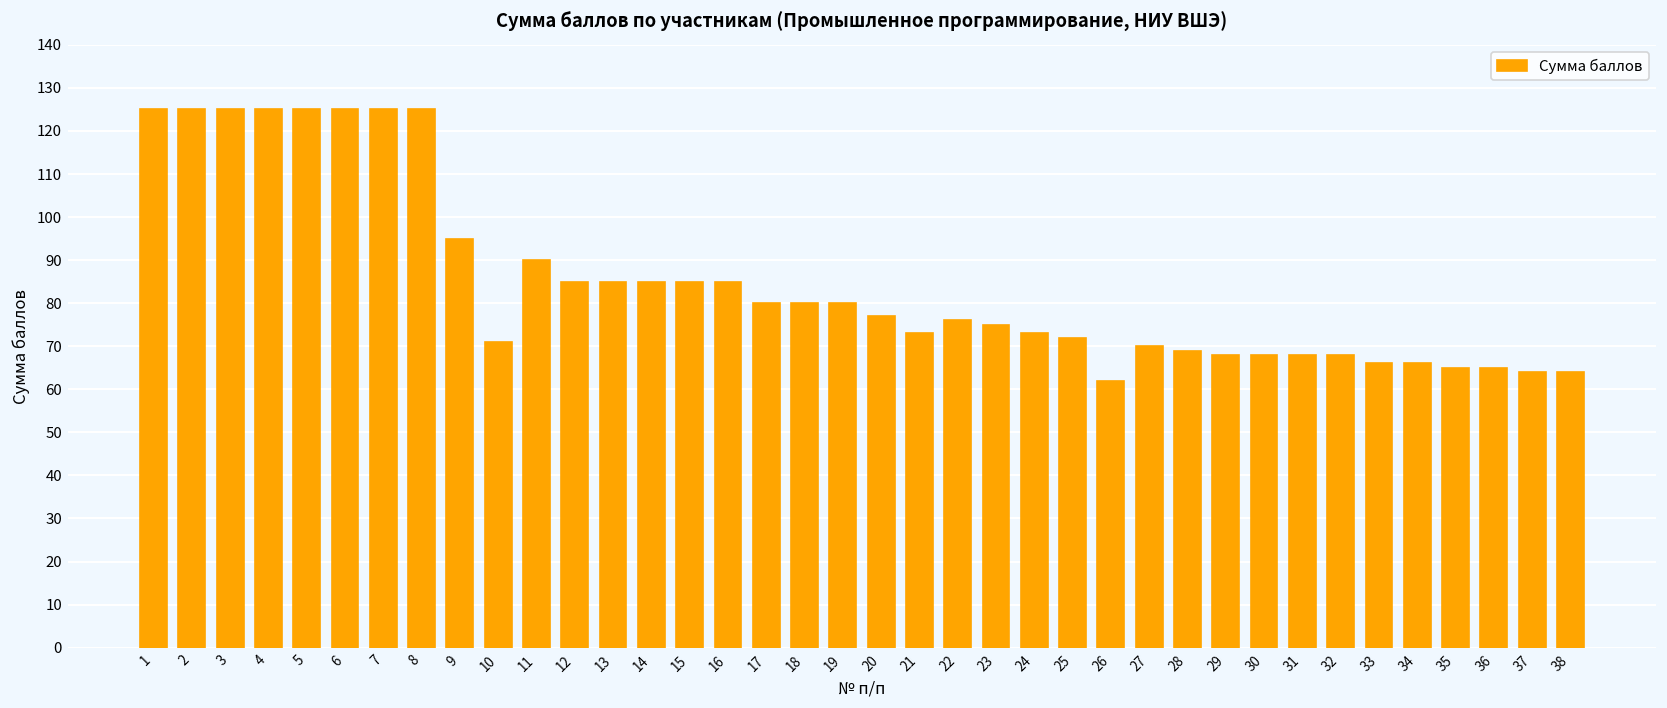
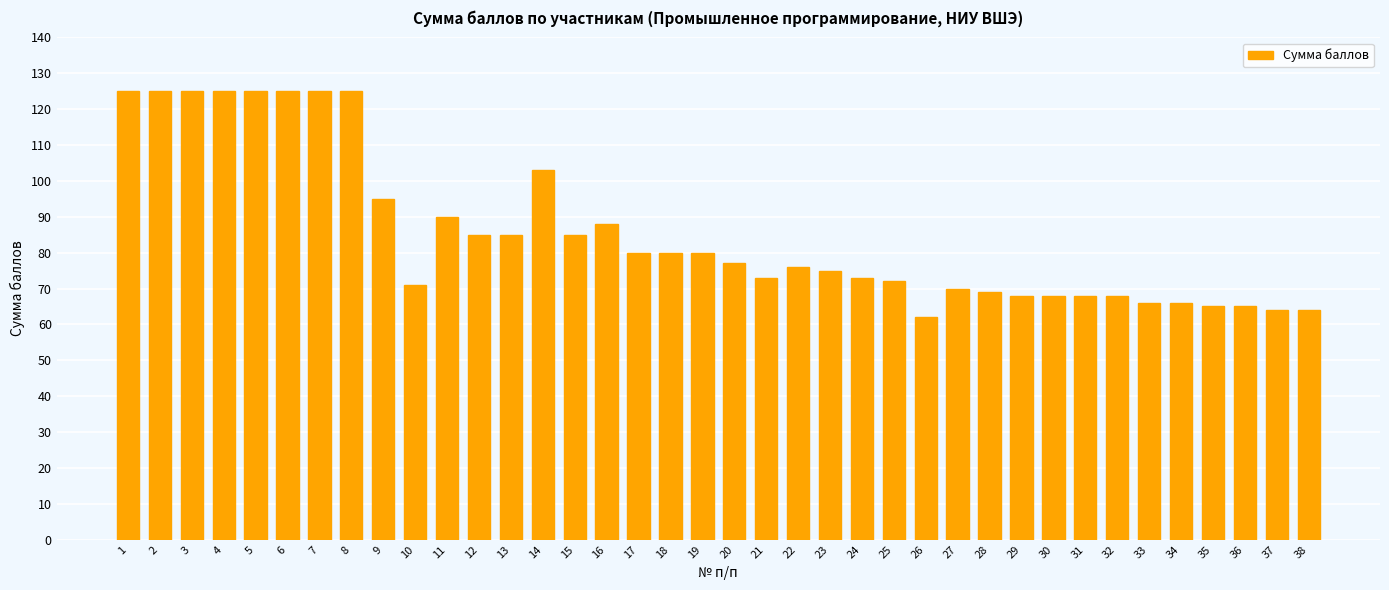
  {
    "1": 125,
    "2": 125,
    "3": 125,
    "4": 125,
    "5": 125,
    "6": 125,
    "7": 125,
    "8": 125,
    "9": 95,
    "10": 71,
    "11": 90,
    "12": 85,
    "13": 85,
-   "14": 85,
+   "14": 103,
    "15": 85,
-   "16": 85,
+   "16": 88,
    "17": 80,
    "18": 80,
    "19": 80,
    "20": 77,
    "21": 73,
    "22": 76,
    "23": 75,
    "24": 73,
    "25": 72,
    "26": 62,
    "27": 70,
    "28": 69,
    "29": 68,
    "30": 68,
    "31": 68,
    "32": 68,
    "33": 66,
    "34": 66,
    "35": 65,
    "36": 65,
    "37": 64,
    "38": 64
  }
